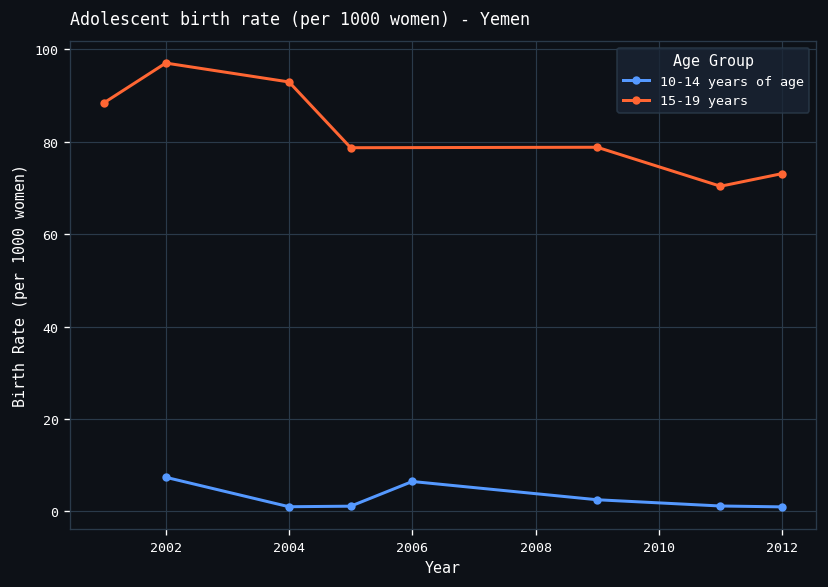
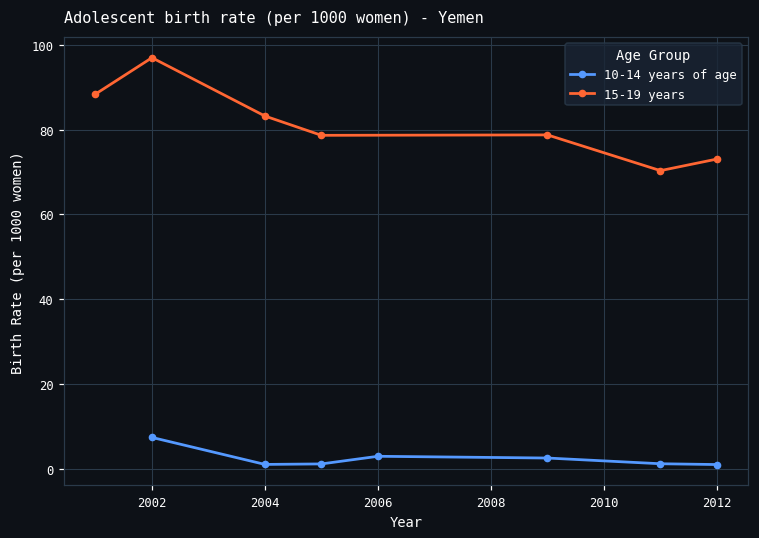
  {
    "10-14 years of age": {
      "2002": 7,
      "2004": 1,
-     "2006": 6,
+     "2006": 3,
      "2012": 1
    },
    "15-19 years": {
      "2002": 97,
-     "2004": 93,
+     "2004": 83,
      "2012": 73
    }
  }
